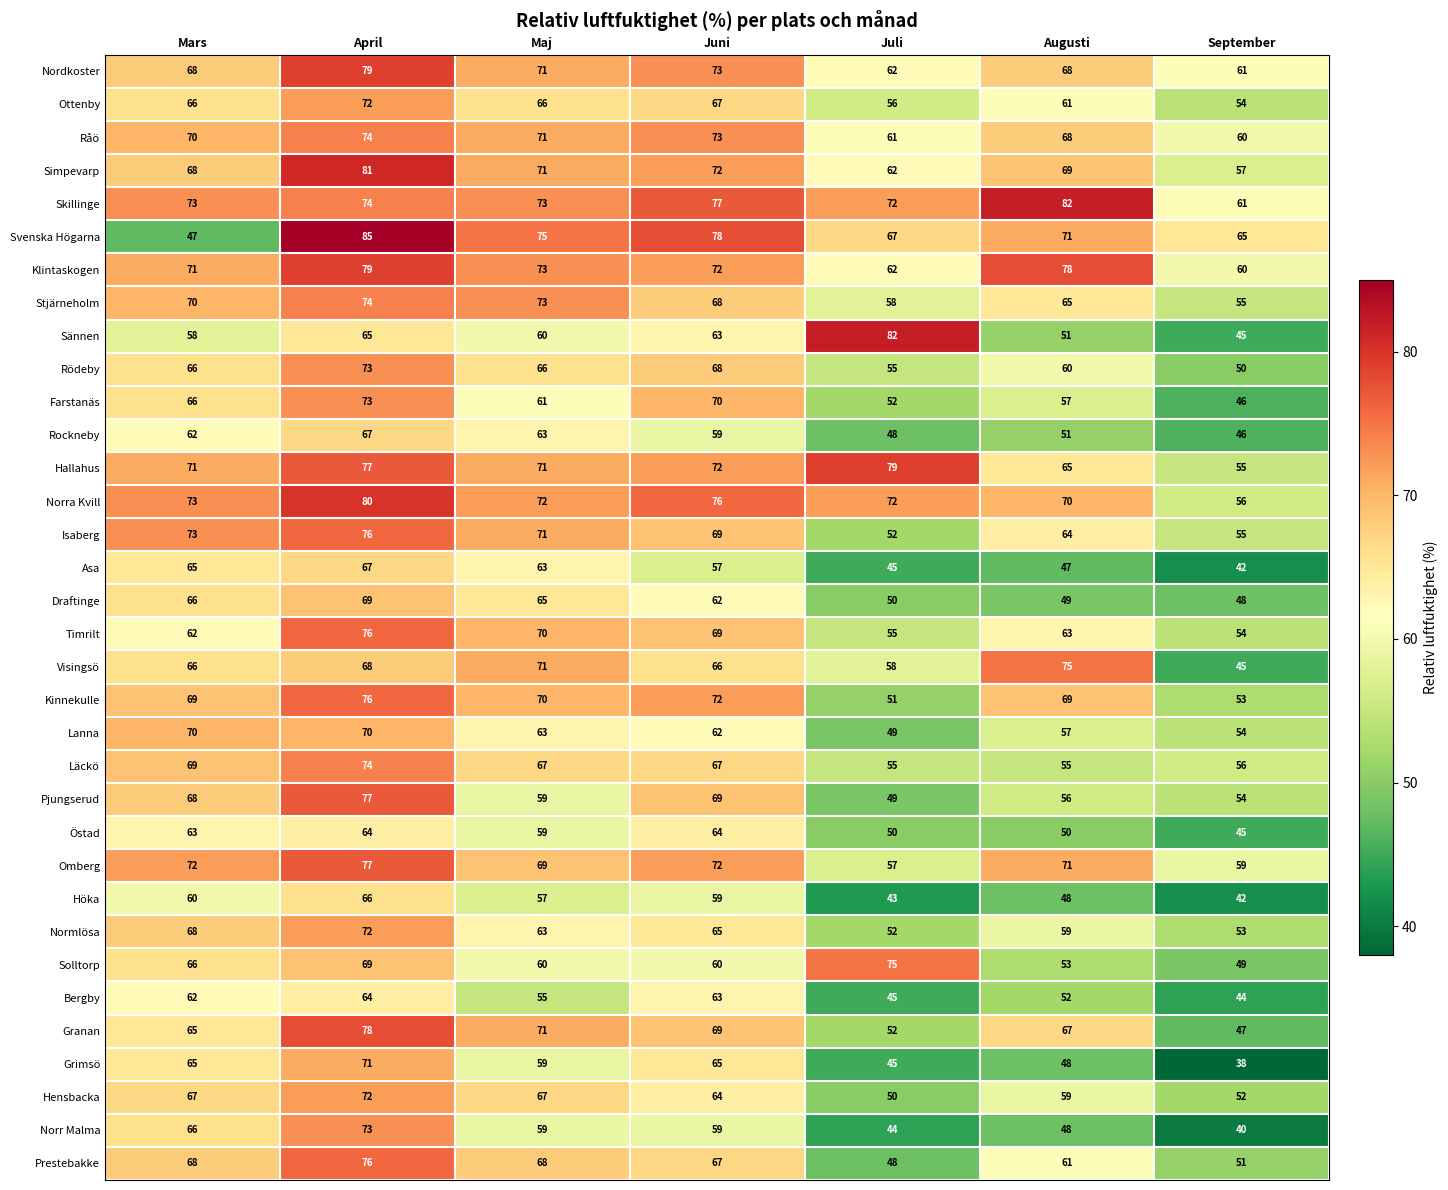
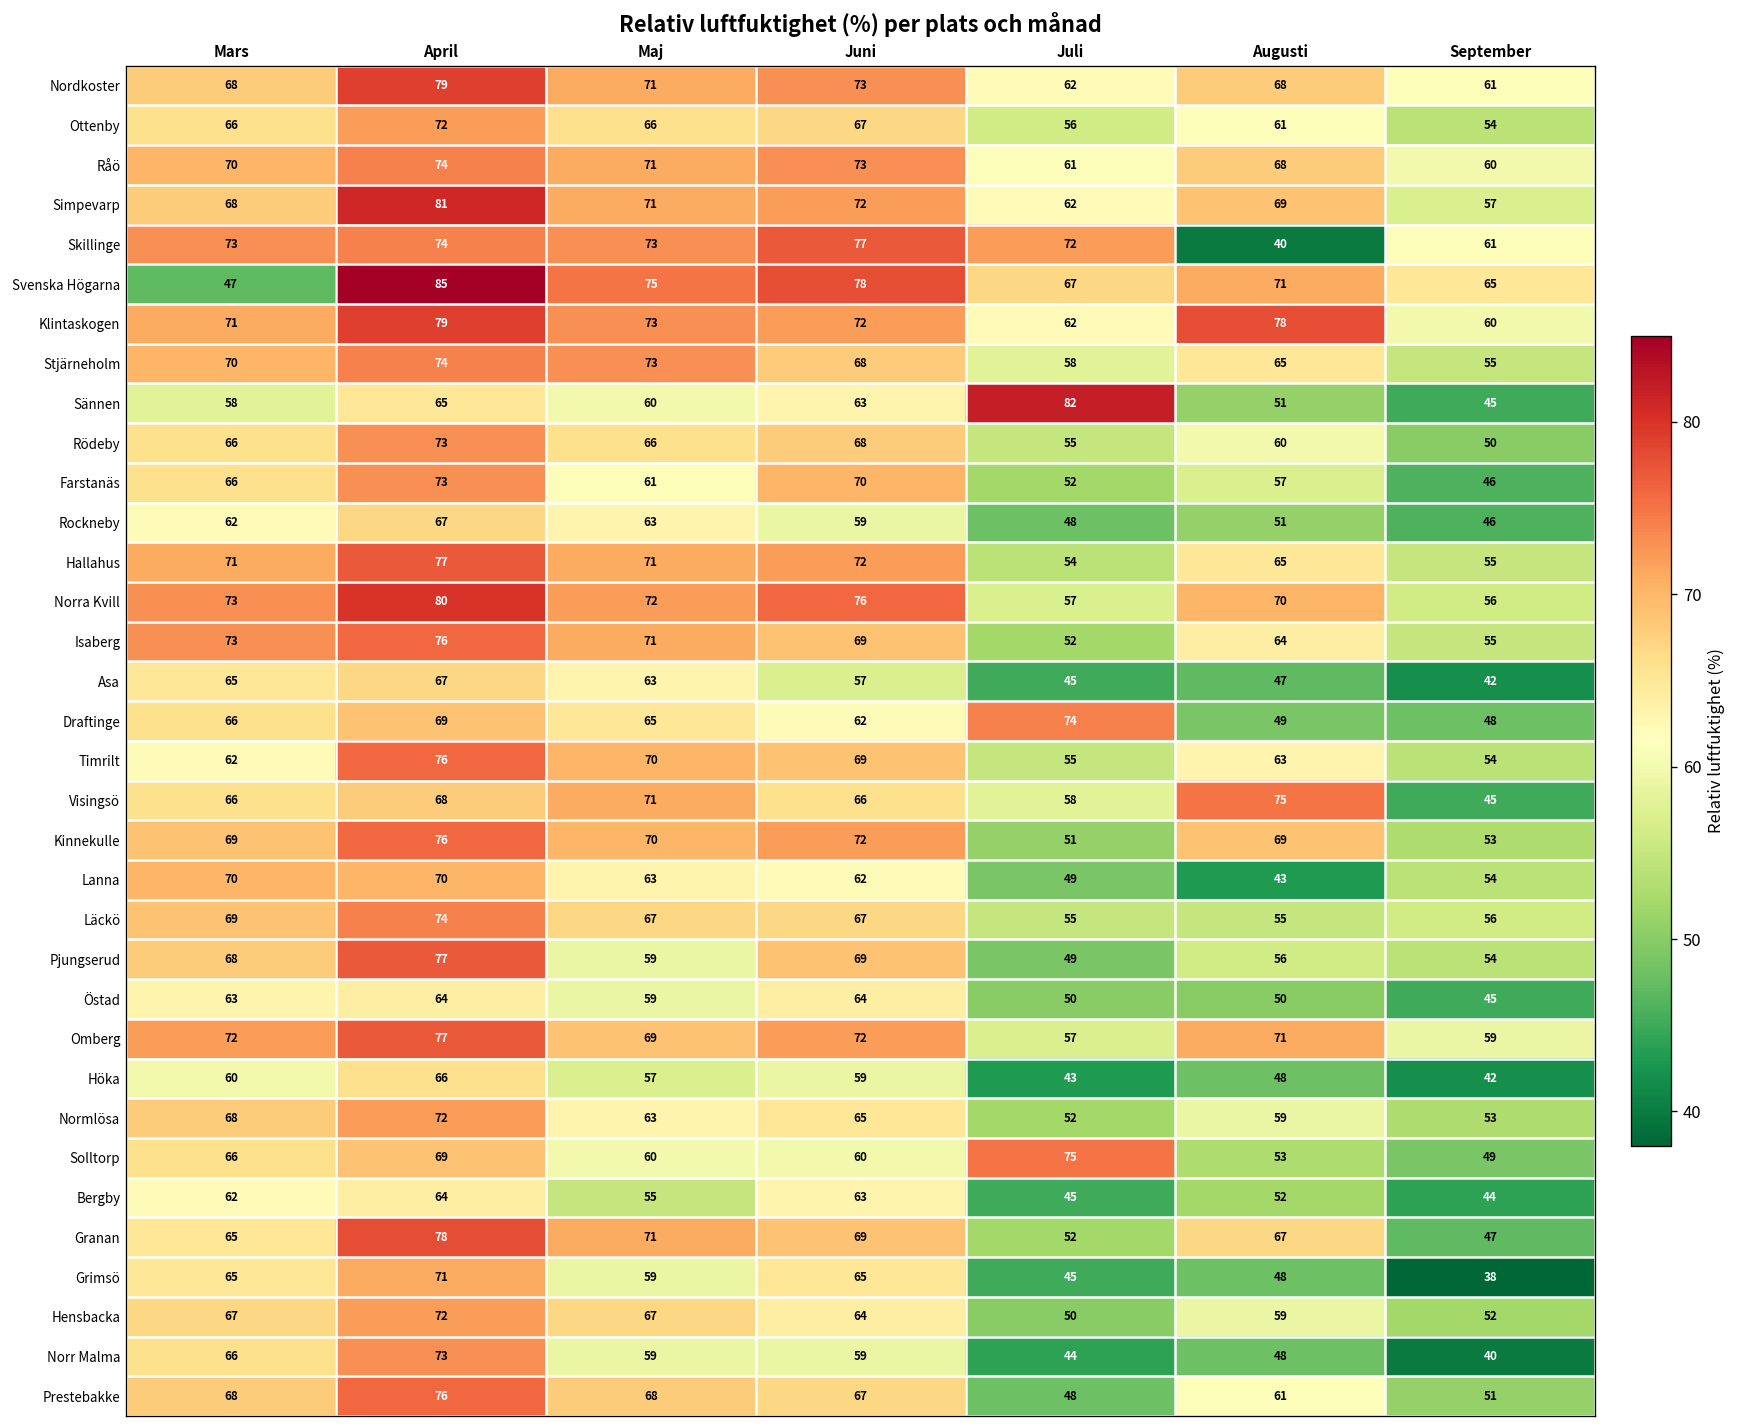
  {
    "Skillinge": {
      "Mars": 73,
      "April": 74,
      "Maj": 73,
      "Juni": 77,
      "Juli": 72,
-     "Augusti": 82,
+     "Augusti": 40,
      "September": 61
    },
    "Hallahus": {
      "Mars": 71,
      "April": 77,
      "Maj": 71,
      "Juni": 72,
-     "Juli": 79,
+     "Juli": 54,
      "Augusti": 65,
      "September": 55
    },
    "Norra Kvill": {
      "Mars": 73,
      "April": 80,
      "Maj": 72,
      "Juni": 76,
-     "Juli": 72,
+     "Juli": 57,
      "Augusti": 70,
      "September": 56
    },
    "Draftinge": {
      "Mars": 66,
      "April": 69,
      "Maj": 65,
      "Juni": 62,
-     "Juli": 50,
+     "Juli": 74,
      "Augusti": 49,
      "September": 48
    },
    "Lanna": {
      "Mars": 70,
      "April": 70,
      "Maj": 63,
      "Juni": 62,
      "Juli": 49,
-     "Augusti": 57,
+     "Augusti": 43,
      "September": 54
    }
  }
